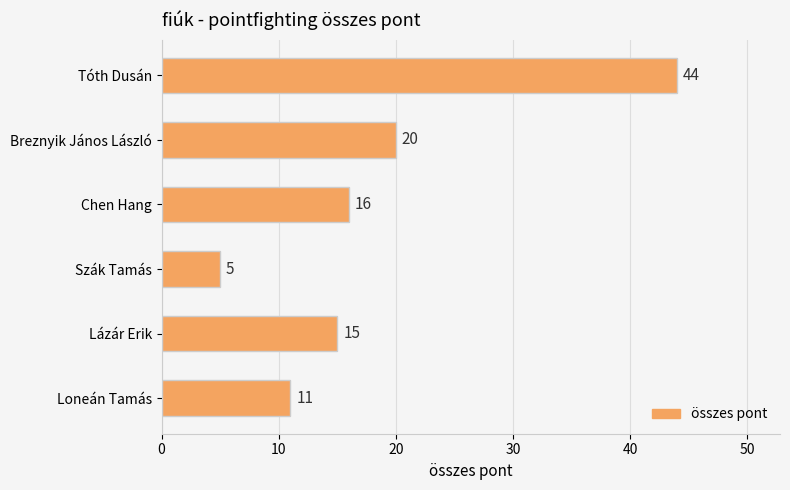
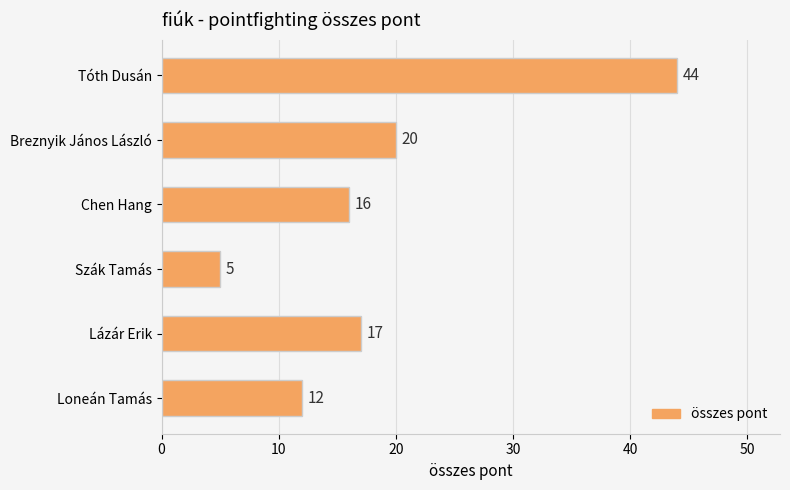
  {
    "Tóth Dusán": 44,
    "Breznyik János László": 20,
    "Chen Hang": 16,
    "Szák Tamás": 5,
-   "Lázár Erik": 15,
-   "Loneán Tamás": 11
+   "Lázár Erik": 17,
+   "Loneán Tamás": 12
  }
